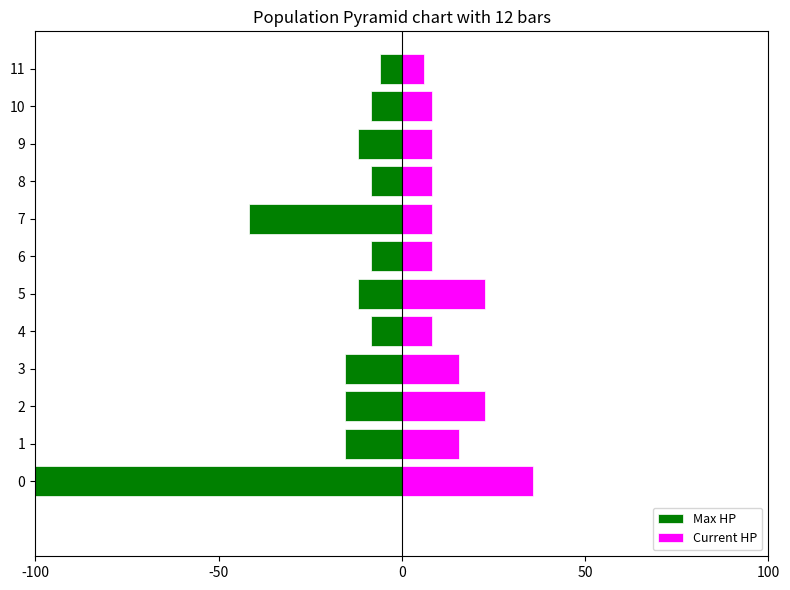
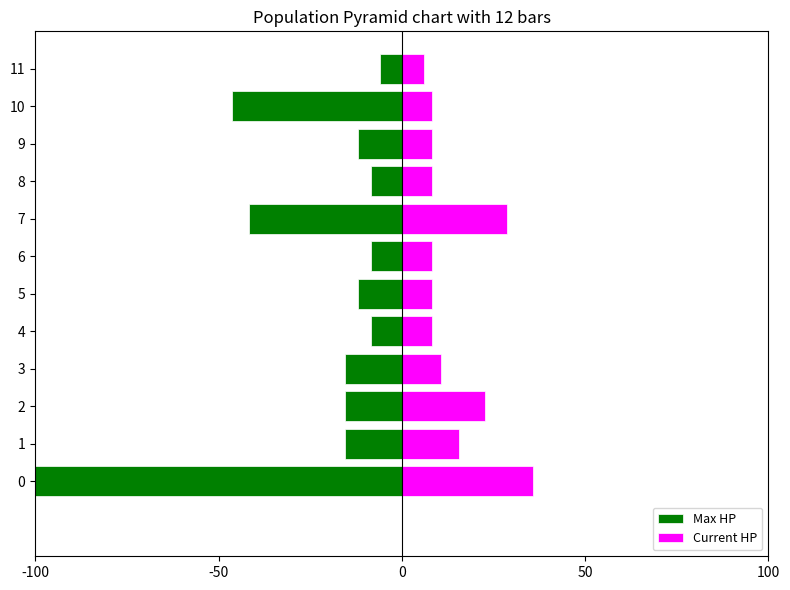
  {
    "Max HP": {
      "11": -6,
-     "10": -8,
+     "10": -46,
      "9": -12,
      "8": -8,
      "7": -42,
      "6": -8,
      "5": -12,
      "4": -8,
      "3": -15,
      "2": -15,
      "1": -15,
      "0": -100
    },
    "Current HP": {
      "11": 6,
      "10": 8,
      "9": 8,
      "8": 8,
-     "7": 8,
+     "7": 29,
      "6": 8,
-     "5": 23,
+     "5": 8,
      "4": 8,
-     "3": 15,
+     "3": 11,
      "2": 23,
      "1": 15,
      "0": 36
    }
  }
